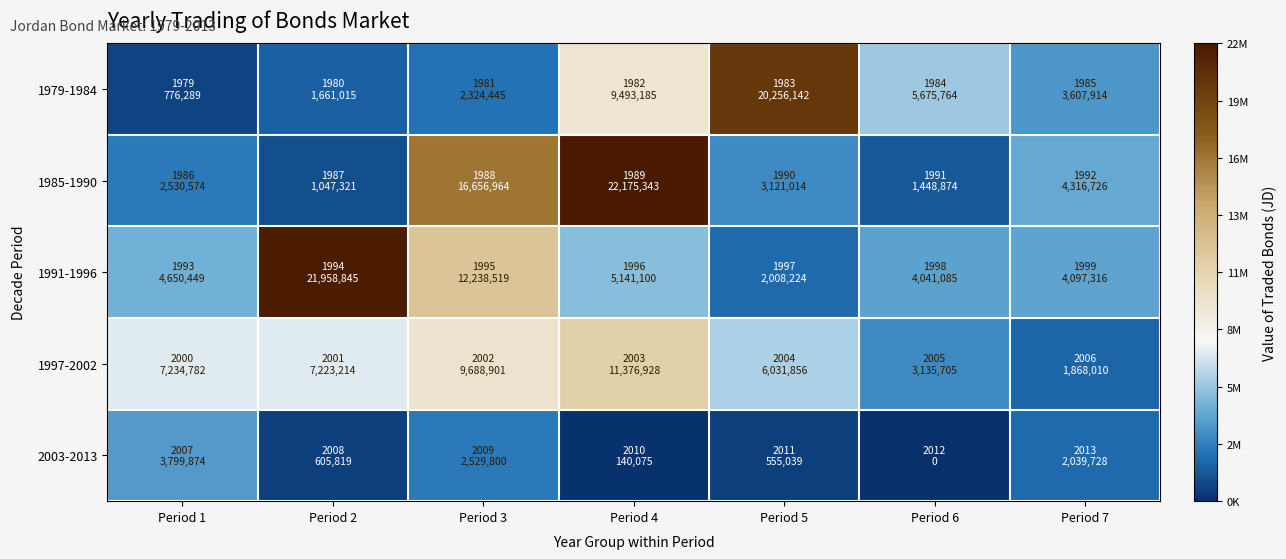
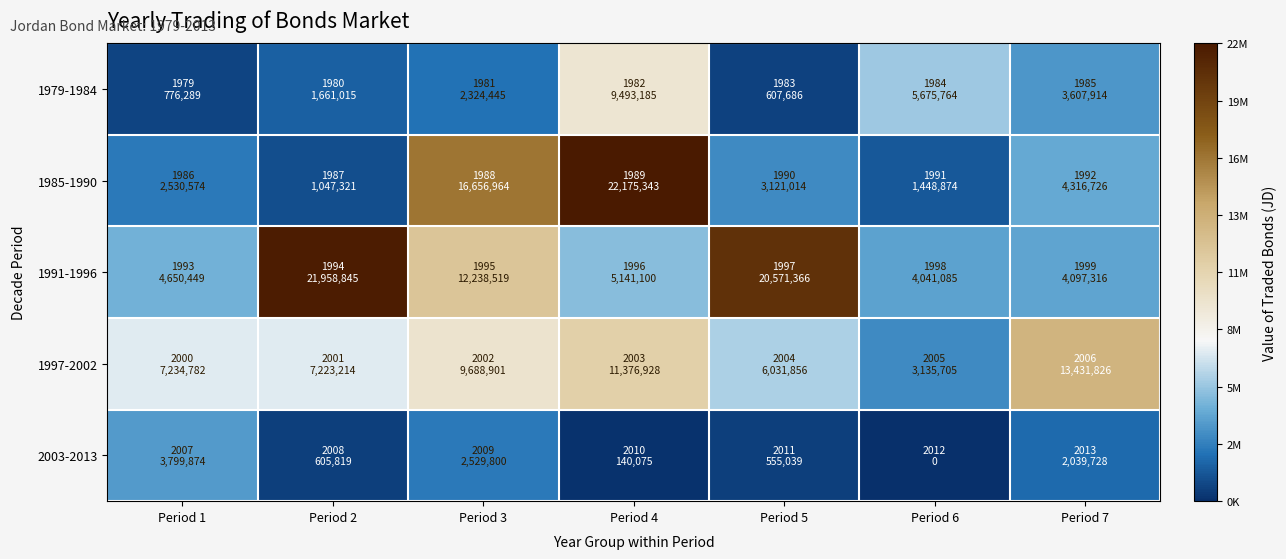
  {
    "1979-1984": {
-     "Period 5": "20,256,142"
+     "Period 5": "607,686"
    },
    "1991-1996": {
-     "Period 5": "2,008,224"
+     "Period 5": "20,571,366"
    },
    "1997-2002": {
-     "Period 7": "1,868,010"
+     "Period 7": "13,431,826"
    }
  }
